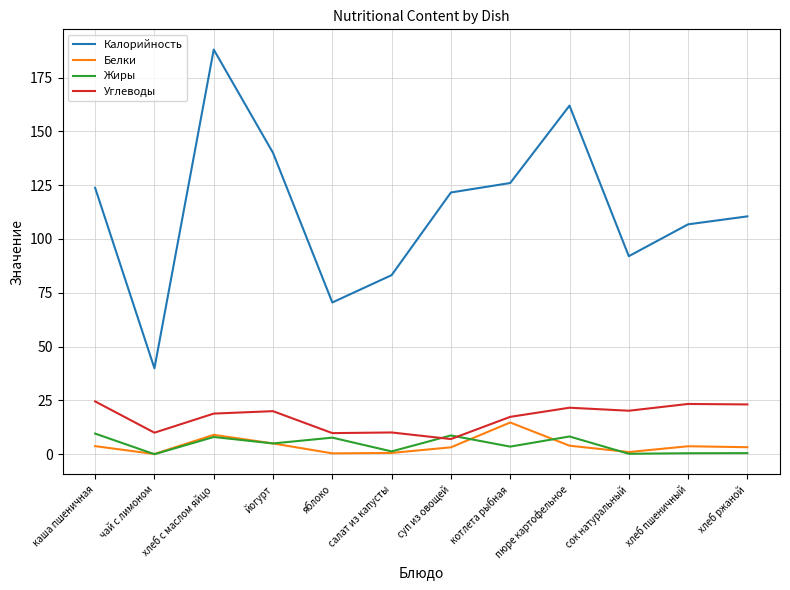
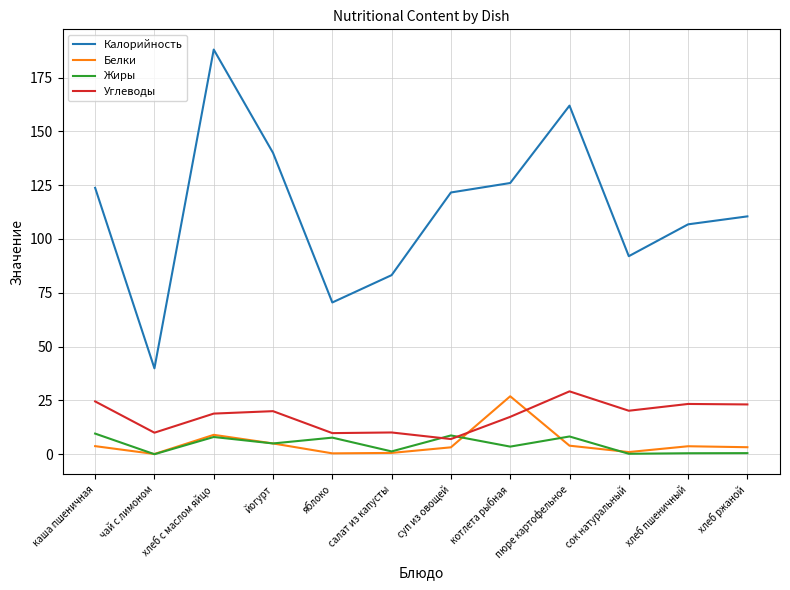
  {
    "Калорийность": {
      "каша пшеничная": 124,
      "чай с лимоном": 40,
      "хлеб с маслом яйцо": 188,
      "йогурт": 140,
      "яблоко": 71,
      "салат из капусты": 83,
      "суп из овощей": 122,
      "котлета рыбная": 126,
      "пюре картофельное": 162,
      "сок натуральный": 92,
      "хлеб пшеничный": 107,
      "хлеб ржаной": 111
    },
    "Белки": {
      "каша пшеничная": 4,
      "яблоко": 0,
      "суп из овощей": 3,
-     "котлета рыбная": 15,
+     "котлета рыбная": 27,
      "пюре картофельное": 4,
      "хлеб пшеничный": 4,
      "хлеб ржаной": 3
    },
    "Жиры": {
      "каша пшеничная": 10,
      "яблоко": 8,
      "суп из овощей": 9,
      "котлета рыбная": 4,
      "пюре картофельное": 8,
      "хлеб пшеничный": 0,
      "хлеб ржаной": 1
    },
    "Углеводы": {
      "каша пшеничная": 25,
      "чай с лимоном": 10,
      "хлеб с маслом яйцо": 19,
      "йогурт": 20,
      "яблоко": 10,
      "салат из капусты": 10,
      "суп из овощей": 7,
      "котлета рыбная": 17,
-     "пюре картофельное": 22,
+     "пюре картофельное": 29,
      "сок натуральный": 20,
      "хлеб пшеничный": 23,
      "хлеб ржаной": 23
    }
  }
